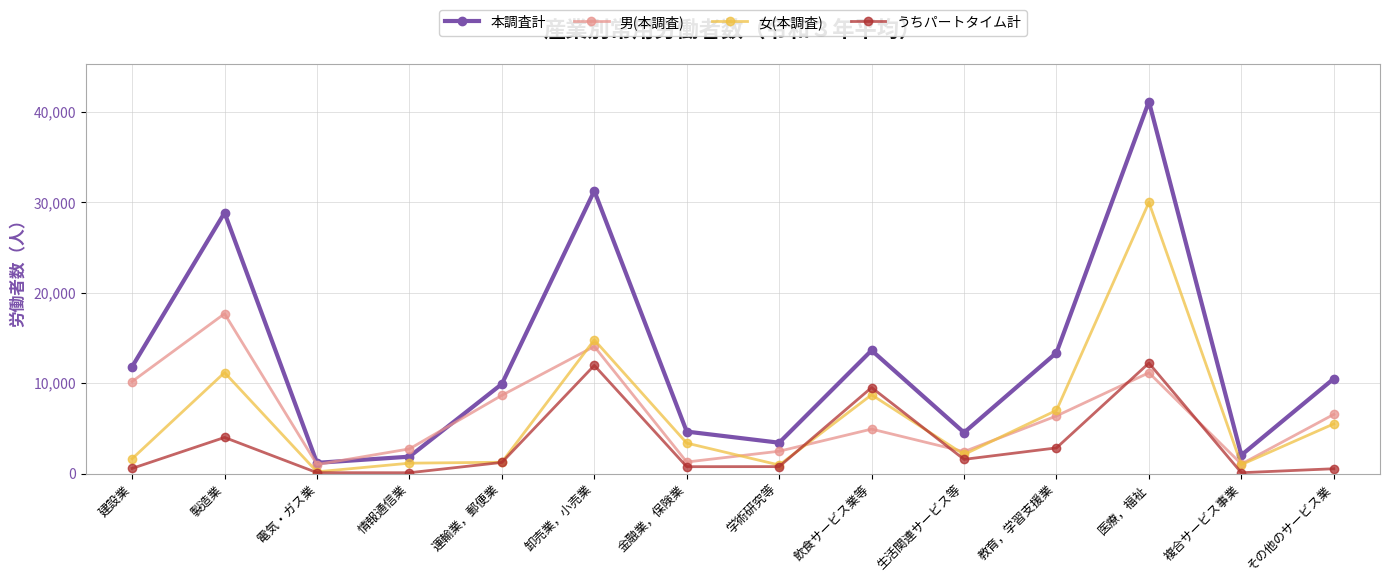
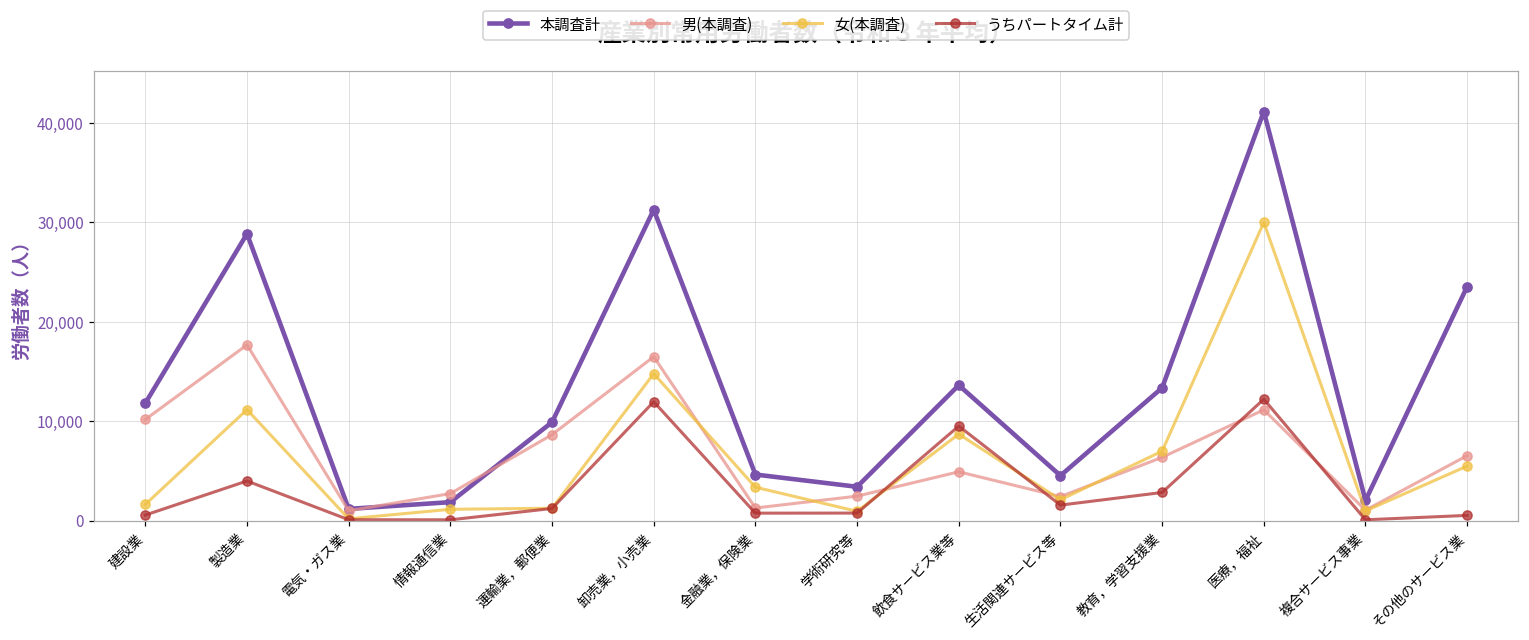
  {
    "本調査計": {
      "建設業": "12,000",
      "製造業": "29,000",
      "情報通信業": "2,000",
      "運輸業，郵便業": "10,000",
      "卸売業，小売業": "31,000",
      "金融業，保険業": "5,000",
      "学術研究等": "3,000",
      "飲食サービス業等": "14,000",
      "生活関連サービス等": "5,000",
      "教育，学習支援業": "13,000",
      "医療，福祉": "41,000",
      "複合サービス事業": "2,000",
-     "その他のサービス業": "10,000"
+     "その他のサービス業": "24,000"
    },
    "男(本調査)": {
      "建設業": "10,000",
      "製造業": "18,000",
      "情報通信業": "3,000",
      "運輸業，郵便業": "9,000",
-     "卸売業，小売業": "14,000",
+     "卸売業，小売業": "16,000",
      "金融業，保険業": "1,000",
      "学術研究等": "2,000",
      "飲食サービス業等": "5,000",
      "生活関連サービス等": "2,000",
      "教育，学習支援業": "6,000",
      "医療，福祉": "11,000",
      "その他のサービス業": "7,000"
    },
    "女(本調査)": {
      "建設業": "2,000",
      "製造業": "11,000",
      "情報通信業": "1,000",
      "卸売業，小売業": "15,000",
      "金融業，保険業": "3,000",
      "飲食サービス業等": "9,000",
      "生活関連サービス等": "2,000",
      "教育，学習支援業": "7,000",
      "医療，福祉": "30,000",
      "その他のサービス業": "5,000"
    },
    "うちパートタイム計": {
      "建設業": "1,000",
      "製造業": "4,000",
      "情報通信業": "0",
      "卸売業，小売業": "12,000",
      "金融業，保険業": "1,000",
      "飲食サービス業等": "10,000",
      "生活関連サービス等": "2,000",
      "教育，学習支援業": "3,000",
      "医療，福祉": "12,000",
      "複合サービス事業": "0",
      "その他のサービス業": "1,000"
    }
  }
